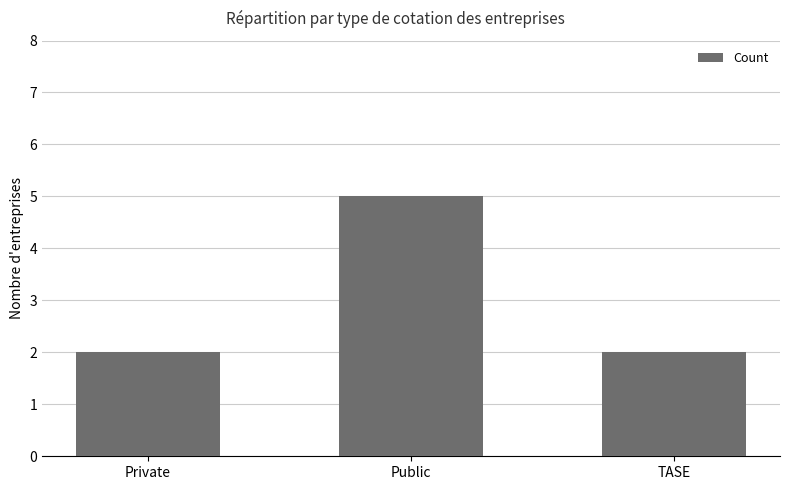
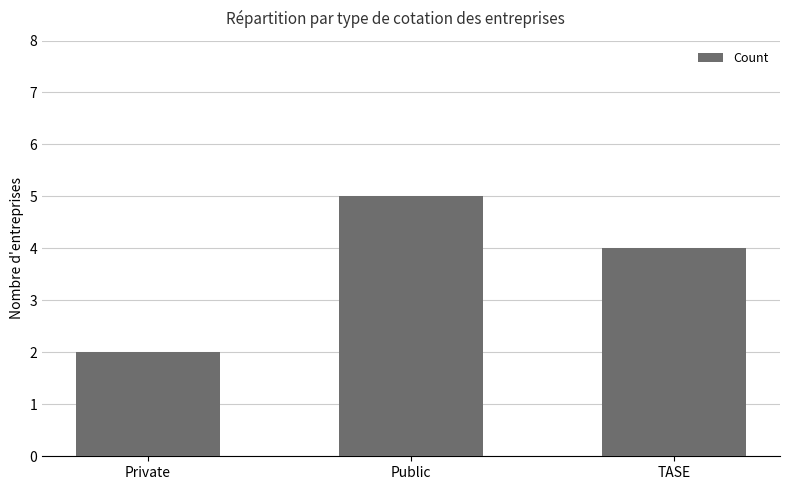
  {
    "Private": 2,
    "Public": 5,
-   "TASE": 2
+   "TASE": 4
  }
